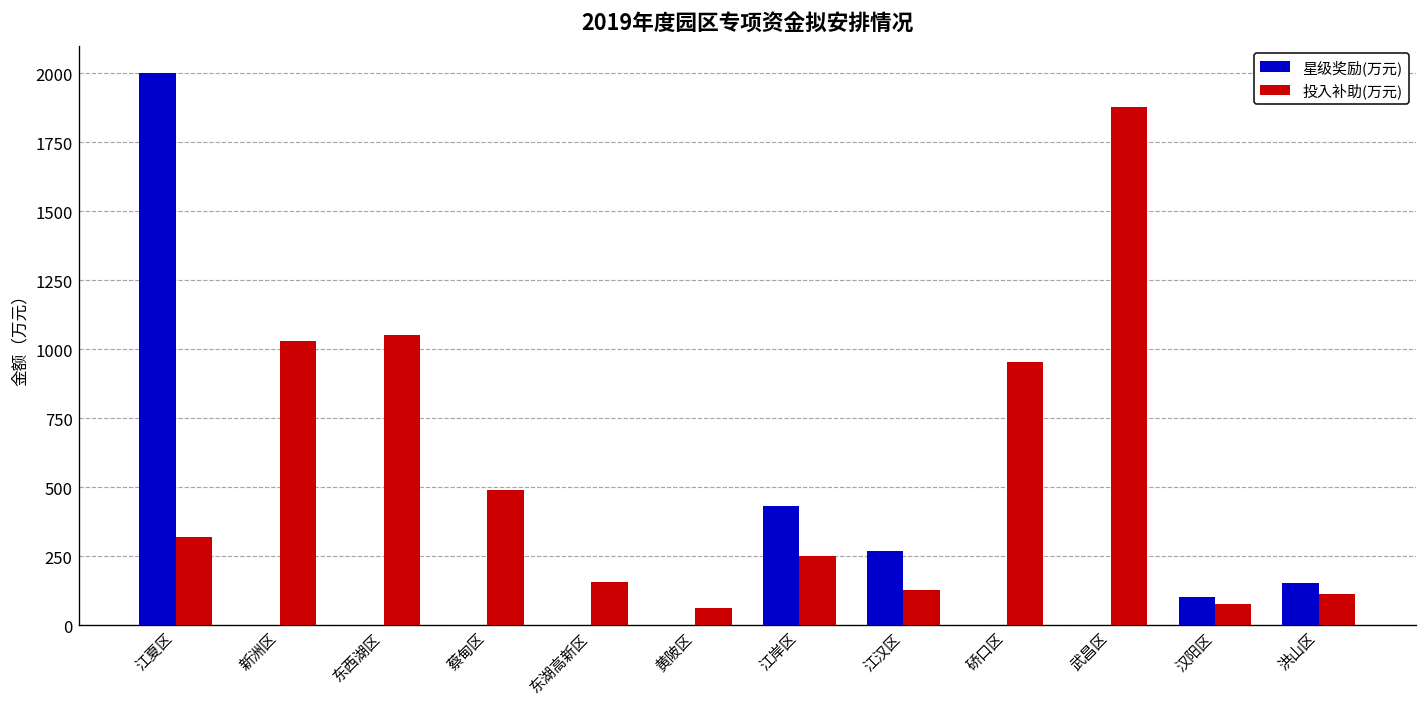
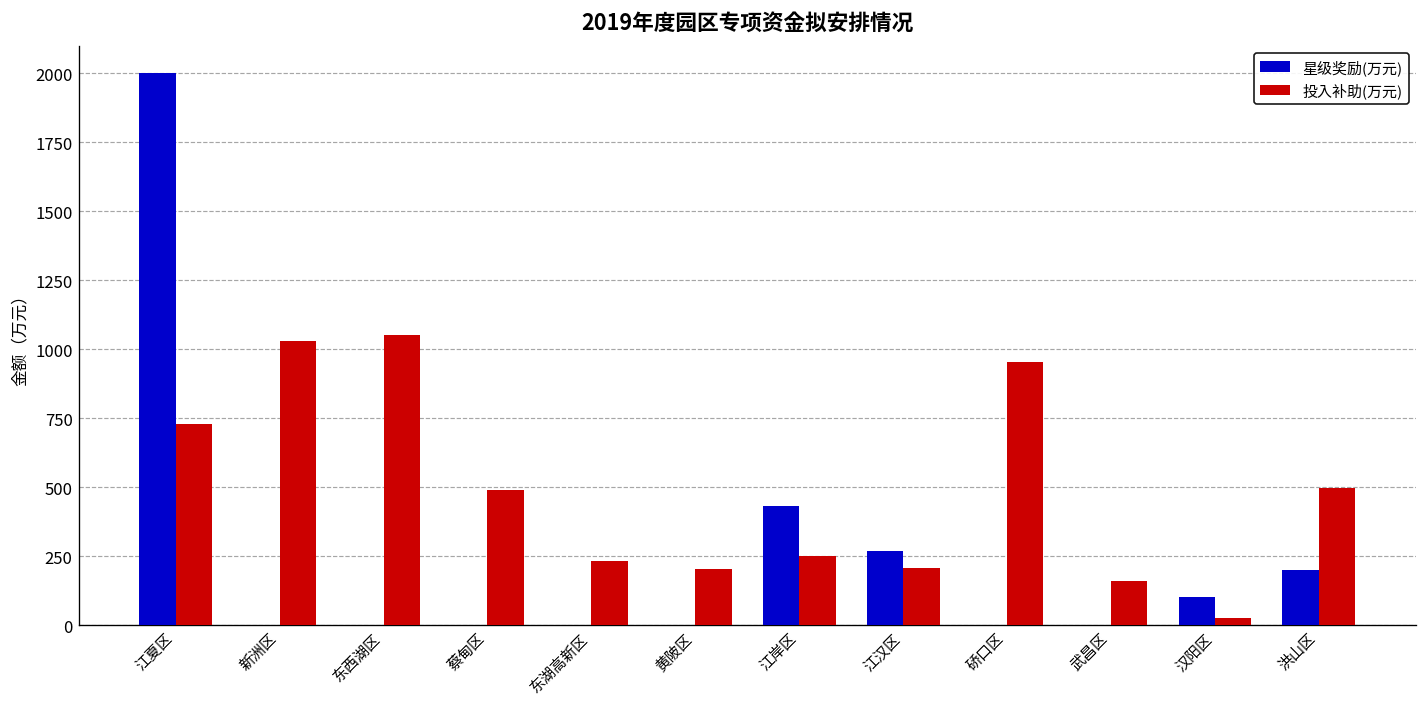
  {
    "星级奖励(万元)": {
      "江夏区": 2000,
      "新洲区": 0,
      "东西湖区": 0,
      "蔡甸区": 0,
      "东湖高新区": 0,
      "黄陂区": 0,
      "江岸区": 430,
      "江汉区": 270,
      "硚口区": 0,
      "武昌区": 0,
      "汉阳区": 100,
-     "洪山区": 150
+     "洪山区": 200
    },
    "投入补助(万元)": {
-     "江夏区": 320,
+     "江夏区": 730,
      "新洲区": 1030,
      "东西湖区": 1050,
      "蔡甸区": 490,
-     "东湖高新区": 160,
-     "黄陂区": 60,
+     "东湖高新区": 230,
+     "黄陂区": 200,
      "江岸区": 250,
-     "江汉区": 130,
+     "江汉区": 210,
      "硚口区": 950,
-     "武昌区": 1880,
-     "汉阳区": 80,
-     "洪山区": 110
+     "武昌区": 160,
+     "汉阳区": 20,
+     "洪山区": 500
    }
  }
